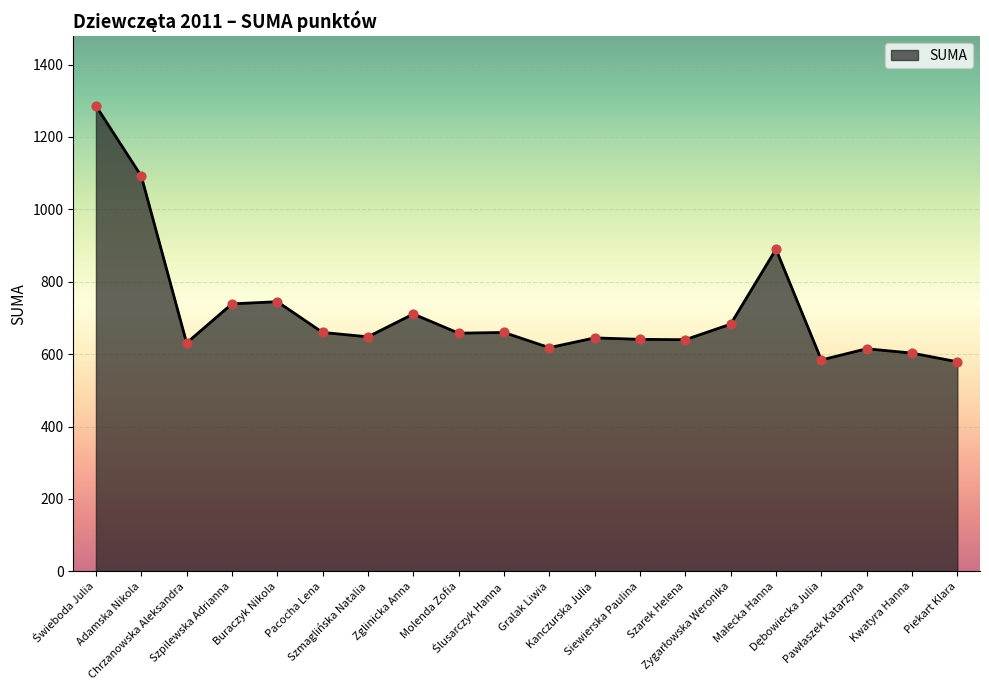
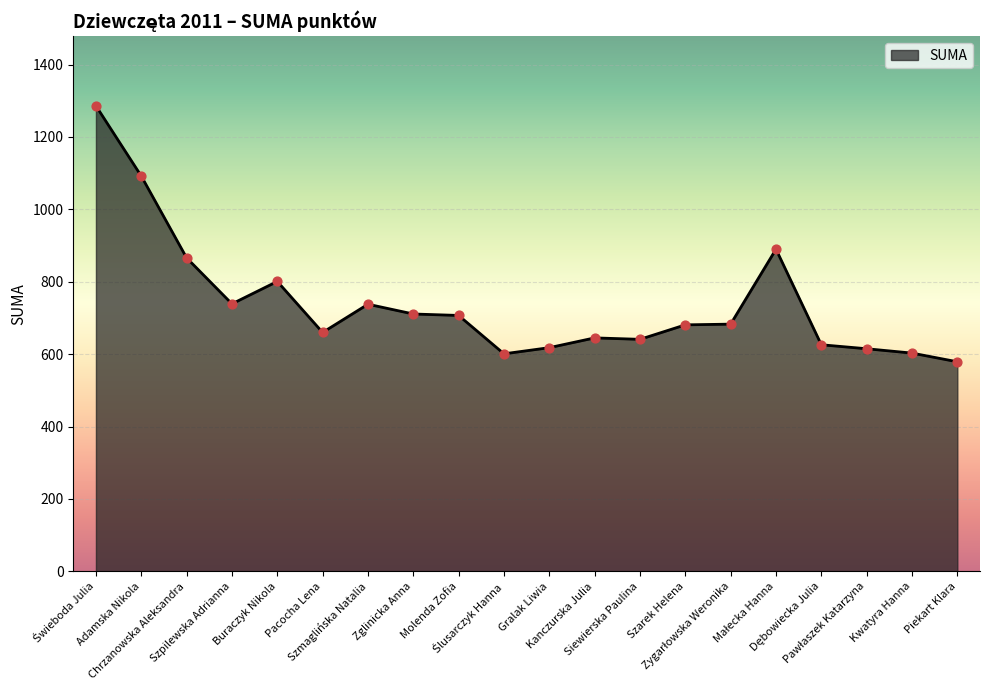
  {
    "Świeboda Julia": 1290,
    "Adamska Nikola": 1090,
-   "Chrzanowska Aleksandra": 630,
+   "Chrzanowska Aleksandra": 870,
    "Szpilewska Adrianna": 740,
-   "Buraczyk Nikola": 750,
+   "Buraczyk Nikola": 800,
    "Pacocha Lena": 660,
-   "Szmaglińska Natalia": 650,
+   "Szmaglińska Natalia": 740,
    "Zglinicka Anna": 710,
-   "Molenda Zofia": 660,
-   "Ślusarczyk Hanna": 660,
+   "Molenda Zofia": 710,
+   "Ślusarczyk Hanna": 600,
    "Gralak Liwia": 620,
    "Kanczurska Julia": 650,
    "Siewierska Paulina": 640,
-   "Szarek Helena": 640,
+   "Szarek Helena": 680,
    "Zygarłowska Weronika": 680,
    "Małecka Hanna": 890,
-   "Dębowiecka Julia": 580,
+   "Dębowiecka Julia": 630,
    "Pawłaszek Katarzyna": 620,
    "Kwatyra Hanna": 600,
    "Piekart Klara": 580
  }
